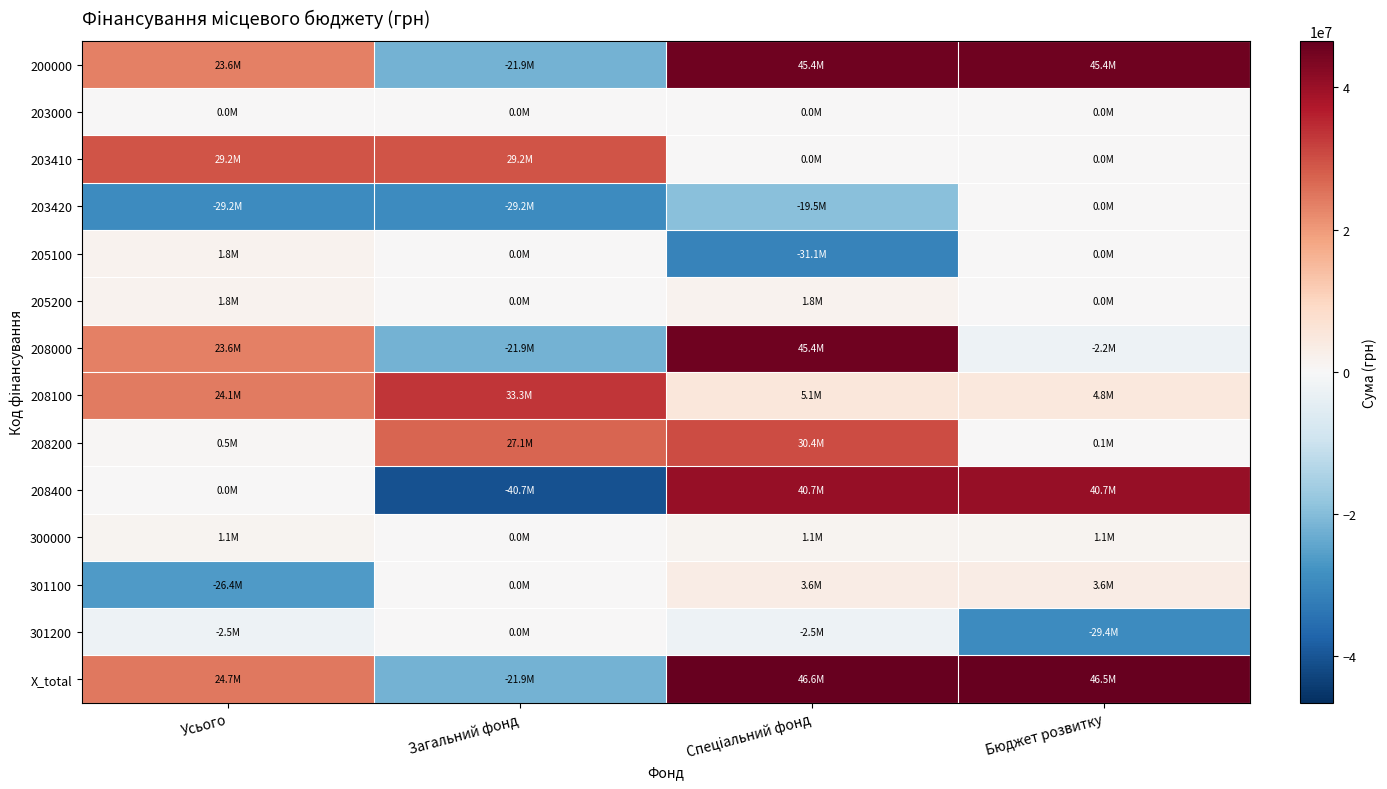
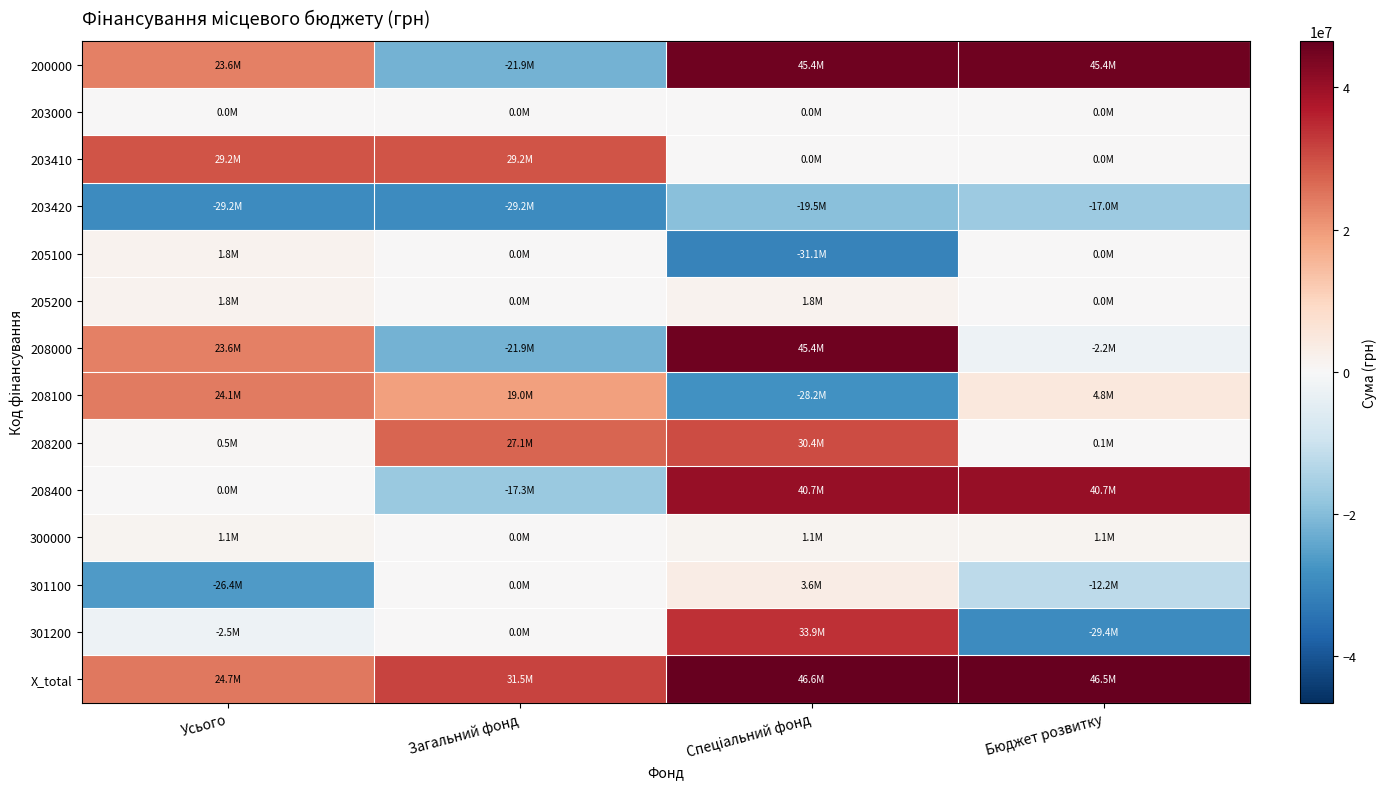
  {
    "200000": {
      "Усього": "23.6M",
      "Загальний фонд": "-21.9M",
      "Спеціальний фонд": "45.4M",
      "Бюджет розвитку": "45.4M"
    },
    "203000": {
      "Усього": "0.0M",
      "Загальний фонд": "0.0M",
      "Спеціальний фонд": "0.0M",
      "Бюджет розвитку": "0.0M"
    },
    "203410": {
      "Усього": "29.2M",
      "Загальний фонд": "29.2M",
      "Спеціальний фонд": "0.0M",
      "Бюджет розвитку": "0.0M"
    },
    "203420": {
      "Усього": "-29.2M",
      "Загальний фонд": "-29.2M",
      "Спеціальний фонд": "-19.5M",
-     "Бюджет розвитку": "0.0M"
+     "Бюджет розвитку": "-17.0M"
    },
    "205100": {
      "Усього": "1.8M",
      "Загальний фонд": "0.0M",
      "Спеціальний фонд": "-31.1M",
      "Бюджет розвитку": "0.0M"
    },
    "205200": {
      "Усього": "1.8M",
      "Загальний фонд": "0.0M",
      "Спеціальний фонд": "1.8M",
      "Бюджет розвитку": "0.0M"
    },
    "208000": {
      "Усього": "23.6M",
      "Загальний фонд": "-21.9M",
      "Спеціальний фонд": "45.4M",
      "Бюджет розвитку": "-2.2M"
    },
    "208100": {
      "Усього": "24.1M",
-     "Загальний фонд": "33.3M",
-     "Спеціальний фонд": "5.1M",
+     "Загальний фонд": "19.0M",
+     "Спеціальний фонд": "-28.2M",
      "Бюджет розвитку": "4.8M"
    },
    "208200": {
      "Усього": "0.5M",
      "Загальний фонд": "27.1M",
      "Спеціальний фонд": "30.4M",
      "Бюджет розвитку": "0.1M"
    },
    "208400": {
      "Усього": "0.0M",
-     "Загальний фонд": "-40.7M",
+     "Загальний фонд": "-17.3M",
      "Спеціальний фонд": "40.7M",
      "Бюджет розвитку": "40.7M"
    },
    "300000": {
      "Усього": "1.1M",
      "Загальний фонд": "0.0M",
      "Спеціальний фонд": "1.1M",
      "Бюджет розвитку": "1.1M"
    },
    "301100": {
      "Усього": "-26.4M",
      "Загальний фонд": "0.0M",
      "Спеціальний фонд": "3.6M",
-     "Бюджет розвитку": "3.6M"
+     "Бюджет розвитку": "-12.2M"
    },
    "301200": {
      "Усього": "-2.5M",
      "Загальний фонд": "0.0M",
-     "Спеціальний фонд": "-2.5M",
+     "Спеціальний фонд": "33.9M",
      "Бюджет розвитку": "-29.4M"
    },
    "X_total": {
      "Усього": "24.7M",
-     "Загальний фонд": "-21.9M",
+     "Загальний фонд": "31.5M",
      "Спеціальний фонд": "46.6M",
      "Бюджет розвитку": "46.5M"
    }
  }
